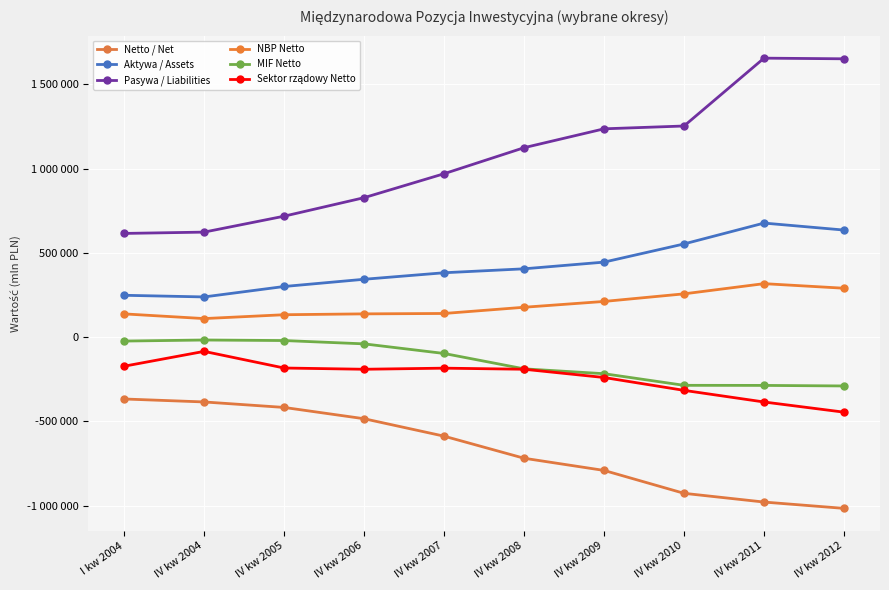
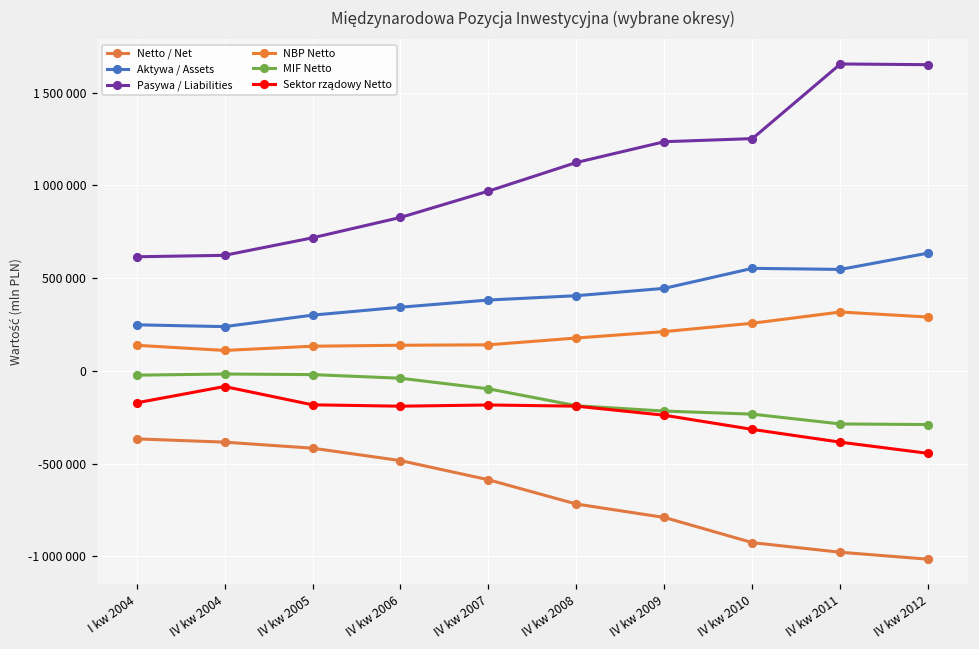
  {
    "Aktywa / Assets": {
      "I kw 2004": 250000,
      "IV kw 2004": 240000,
      "IV kw 2005": 300000,
      "IV kw 2006": 340000,
      "IV kw 2007": 380000,
      "IV kw 2008": 410000,
      "IV kw 2009": 450000,
      "IV kw 2010": 550000,
-     "IV kw 2011": 680000,
+     "IV kw 2011": 550000,
      "IV kw 2012": 640000
    },
    "Pasywa / Liabilities": {
      "I kw 2004": 620000,
      "IV kw 2004": 620000,
      "IV kw 2005": 720000,
      "IV kw 2006": 830000,
      "IV kw 2007": 970000,
      "IV kw 2008": 1120000,
      "IV kw 2009": 1240000,
      "IV kw 2010": 1250000,
      "IV kw 2011": 1660000,
      "IV kw 2012": 1650000
    },
    "MIF Netto": {
      "I kw 2004": -20000,
      "IV kw 2004": -20000,
      "IV kw 2005": -20000,
      "IV kw 2006": -40000,
      "IV kw 2007": -100000,
      "IV kw 2009": -220000,
-     "IV kw 2010": -290000,
+     "IV kw 2010": -230000,
      "IV kw 2011": -290000,
      "IV kw 2012": -290000
    },
    "Sektor rządowy Netto": {
      "I kw 2004": -170000,
      "IV kw 2004": -80000,
      "IV kw 2005": -180000,
      "IV kw 2006": -190000,
      "IV kw 2007": -180000,
      "IV kw 2009": -240000,
      "IV kw 2010": -320000,
      "IV kw 2011": -380000,
      "IV kw 2012": -450000
    }
  }
